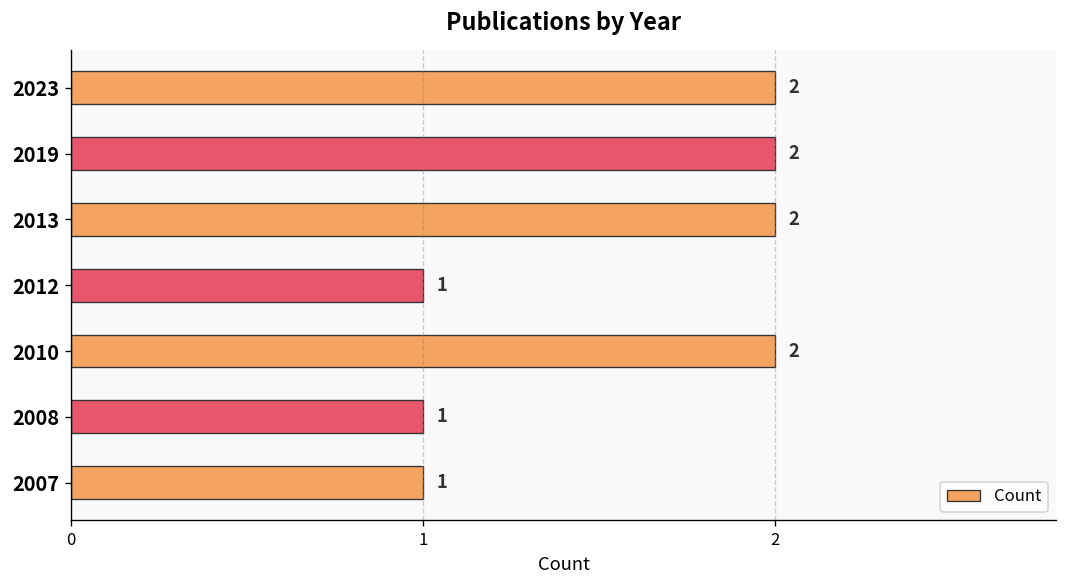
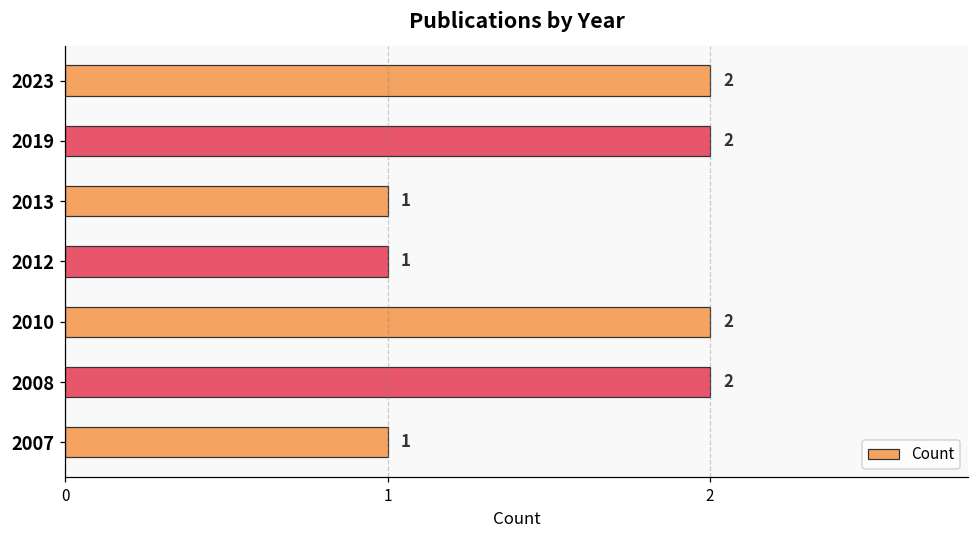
  {
    "2023": 2,
    "2019": 2,
-   "2013": 2,
+   "2013": 1,
    "2012": 1,
    "2010": 2,
-   "2008": 1,
+   "2008": 2,
    "2007": 1
  }
